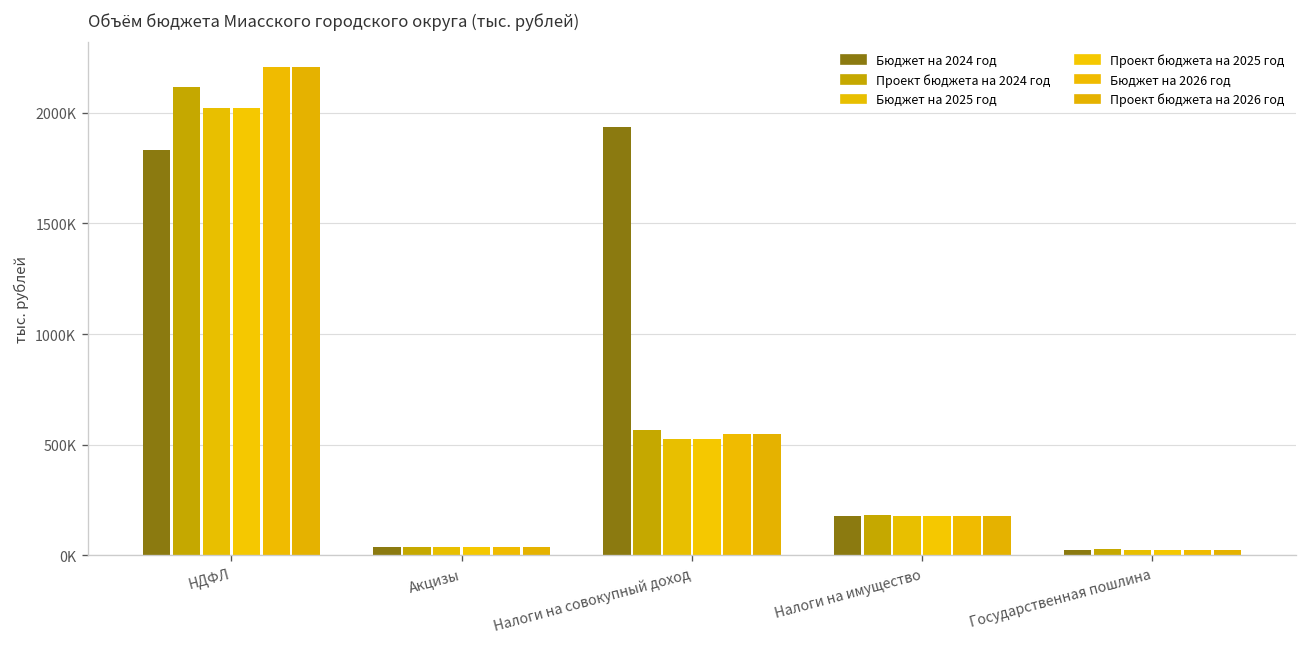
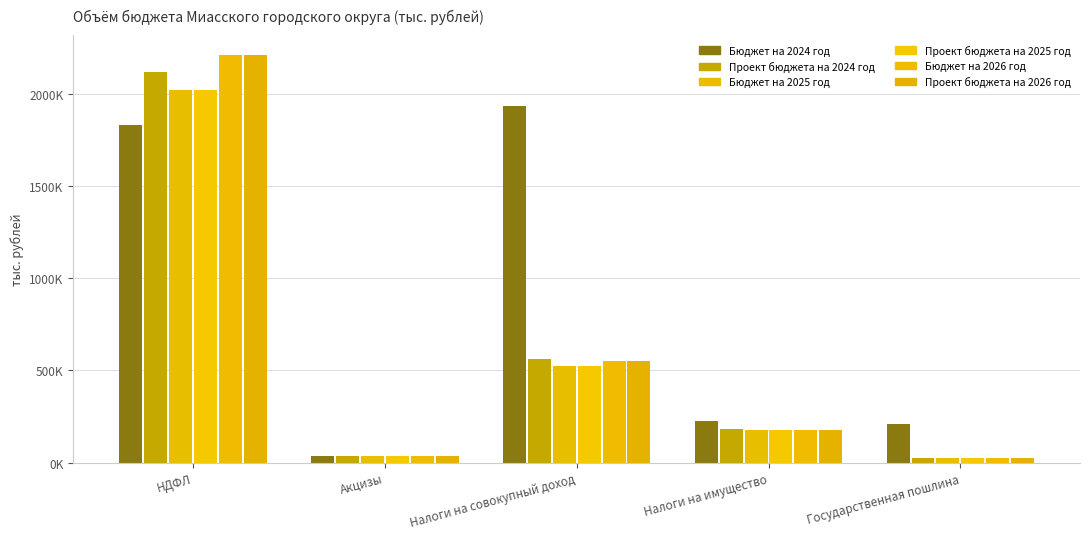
  {
    "Бюджет на 2024 год": {
      "НДФЛ": 1830000,
      "Акцизы": 40000,
      "Налоги на совокупный доход": 1930000,
-     "Налоги на имущество": 180000,
-     "Государственная пошлина": 20000
+     "Налоги на имущество": 220000,
+     "Государственная пошлина": 210000
    }
  }
